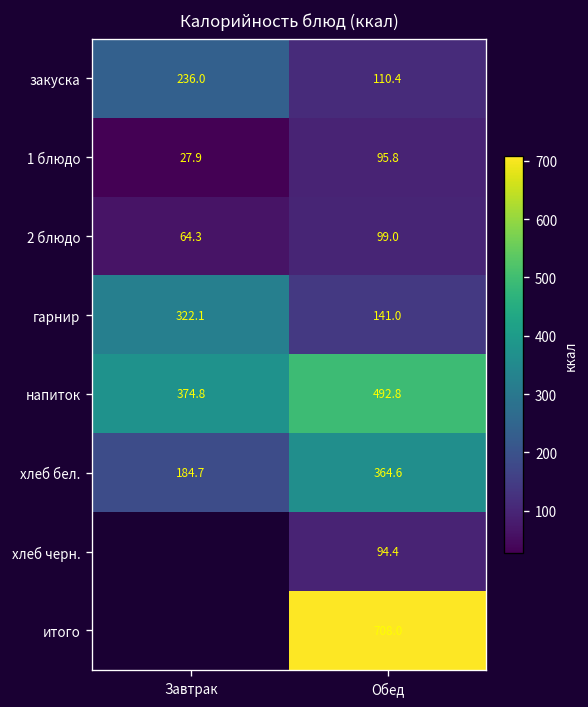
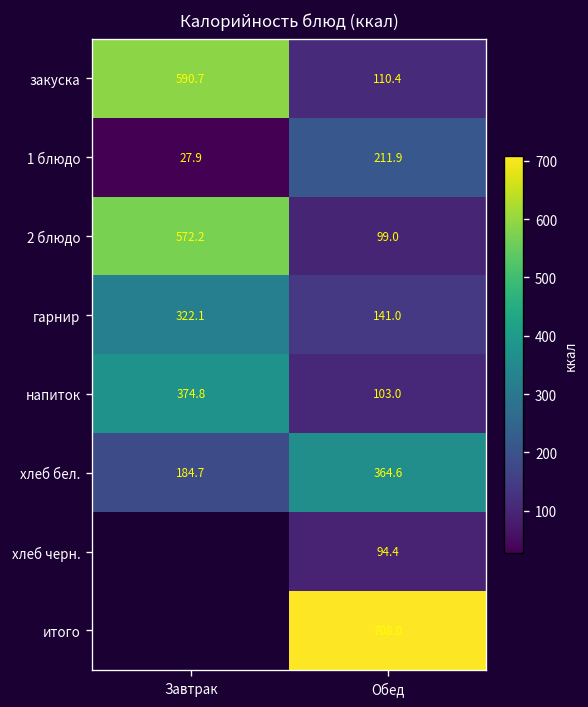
  {
    "закуска": {
-     "Завтрак": 236.0,
+     "Завтрак": 590.7,
      "Обед": 110.4
    },
    "1 блюдо": {
      "Завтрак": 27.9,
-     "Обед": 95.8
+     "Обед": 211.9
    },
    "2 блюдо": {
-     "Завтрак": 64.3,
+     "Завтрак": 572.2,
      "Обед": 99.0
    },
    "гарнир": {
      "Завтрак": 322.1,
      "Обед": 141.0
    },
    "напиток": {
      "Завтрак": 374.8,
-     "Обед": 492.8
+     "Обед": 103.0
    },
    "хлеб бел.": {
      "Завтрак": 184.7,
      "Обед": 364.6
    },
    "хлеб черн.": {
      "Обед": 94.4
    }
  }
